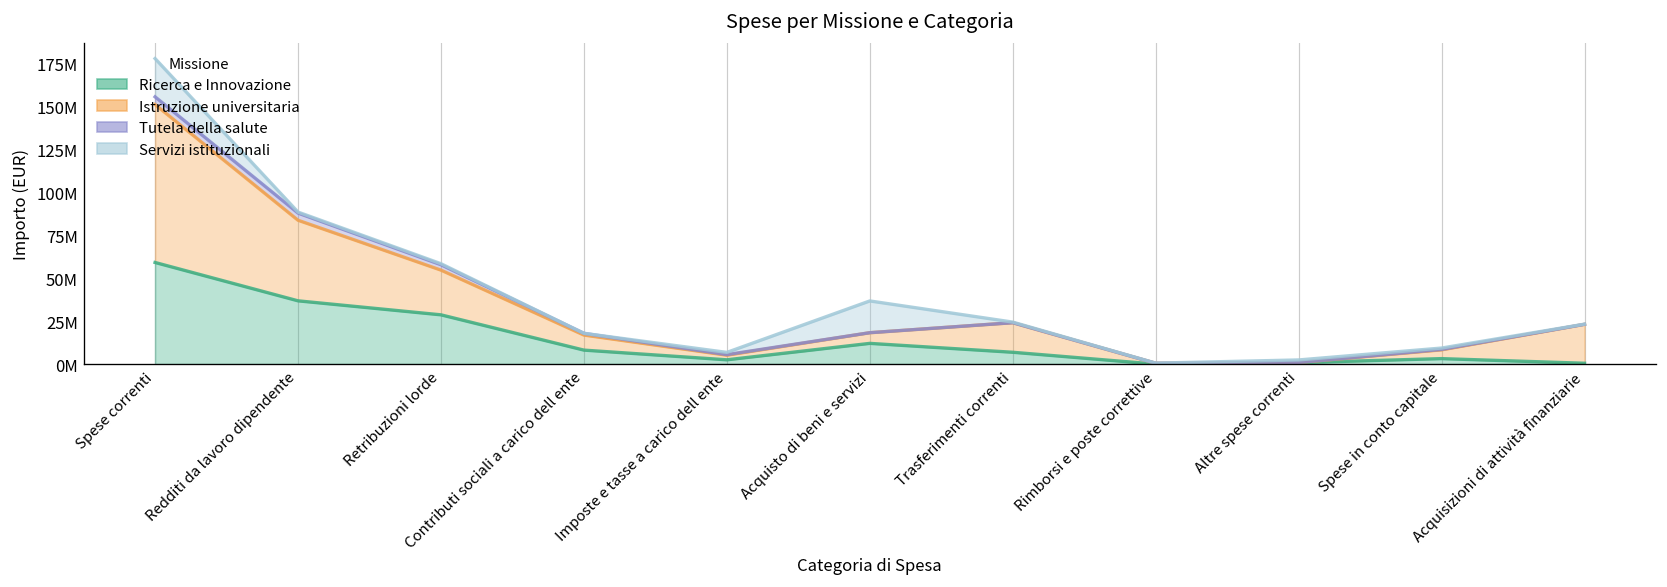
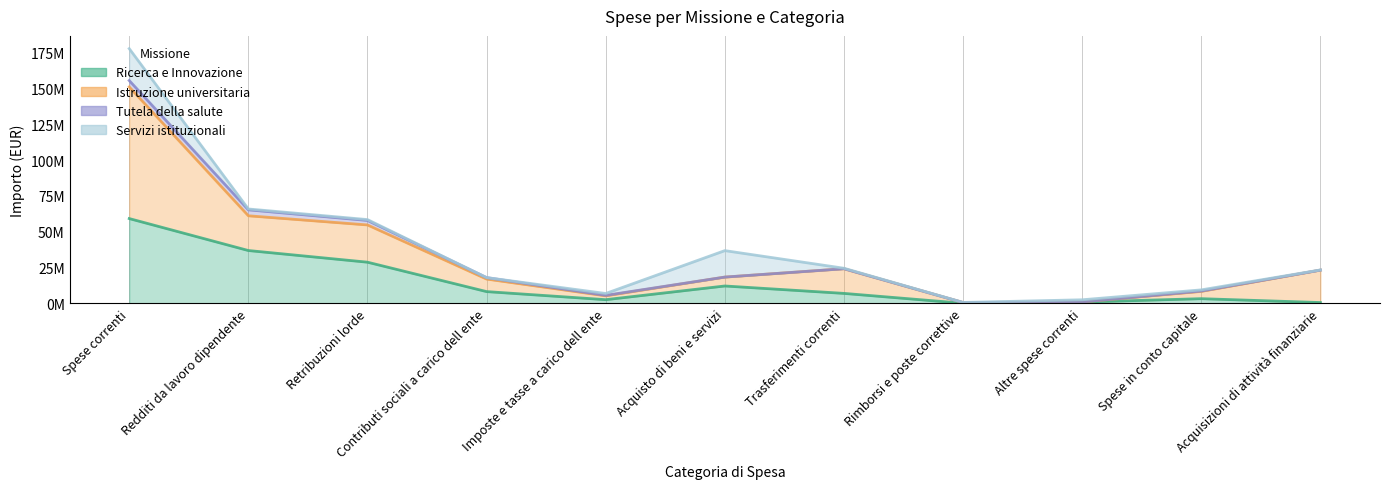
  {
    "Istruzione universitaria": {
      "Spese correnti": 92000000,
-     "Redditi da lavoro dipendente": 47000000,
+     "Redditi da lavoro dipendente": 24000000,
      "Retribuzioni lorde": 26000000
    }
  }
